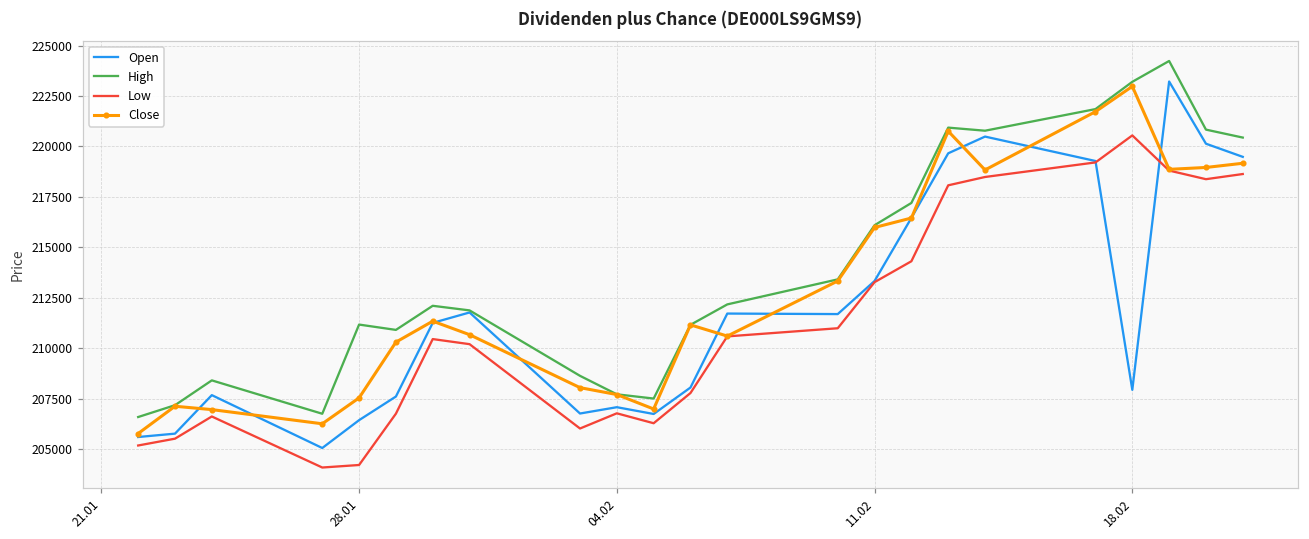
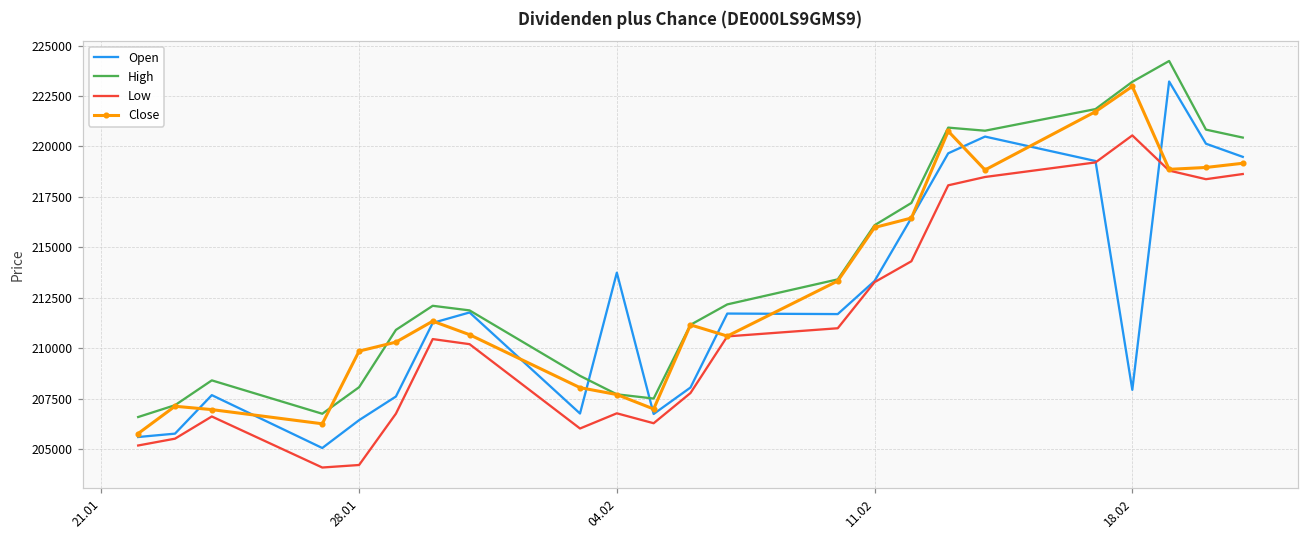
  {
    "Open": {
      "28.01": 206400,
-     "04.02": 207100,
+     "04.02": 213700,
      "18.02": 207900
    },
    "High": {
-     "28.01": 211200,
+     "28.01": 208100,
      "18.02": 223200
    },
    "Low": {
      "28.01": 204200,
      "04.02": 206800,
      "18.02": 220500
    },
    "Close": {
-     "28.01": 207500,
+     "28.01": 209900,
      "18.02": 223000
    }
  }
